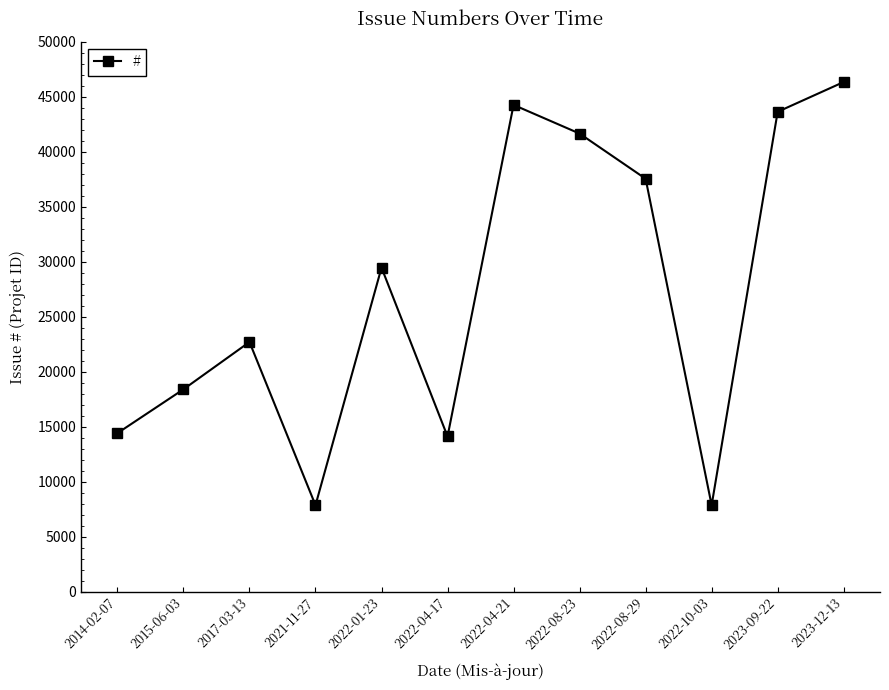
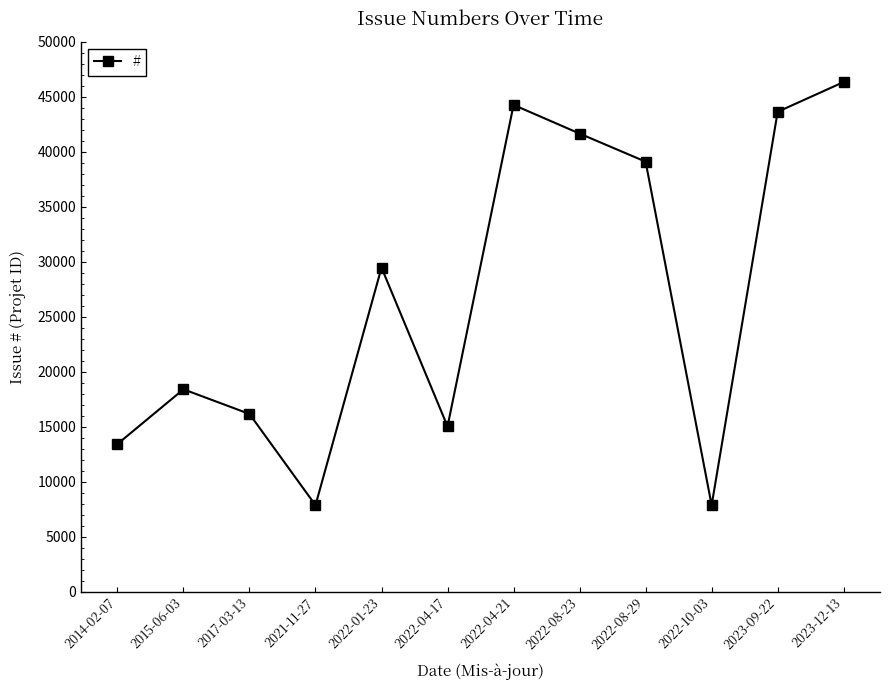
  {
-   "2014-02-07": 14400,
+   "2014-02-07": 13400,
    "2015-06-03": 18400,
-   "2017-03-13": 22700,
+   "2017-03-13": 16200,
    "2021-11-27": 7900,
    "2022-01-23": 29500,
-   "2022-04-17": 14100,
+   "2022-04-17": 15000,
    "2022-04-21": 44300,
    "2022-08-23": 41700,
-   "2022-08-29": 37500,
+   "2022-08-29": 39100,
    "2022-10-03": 7900,
    "2023-09-22": 43600,
    "2023-12-13": 46300
  }
